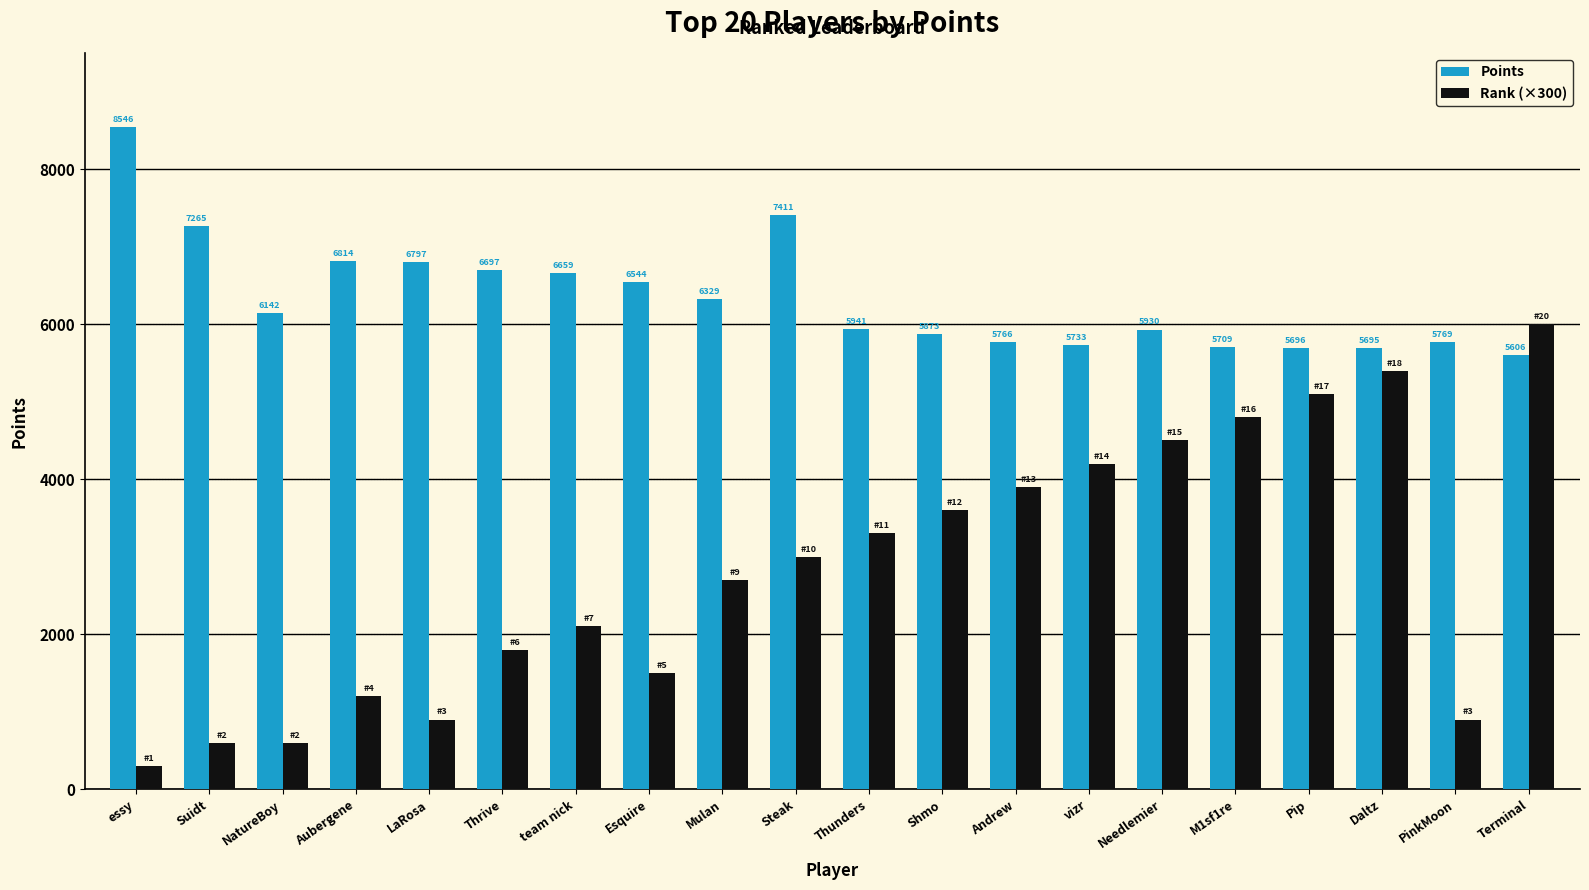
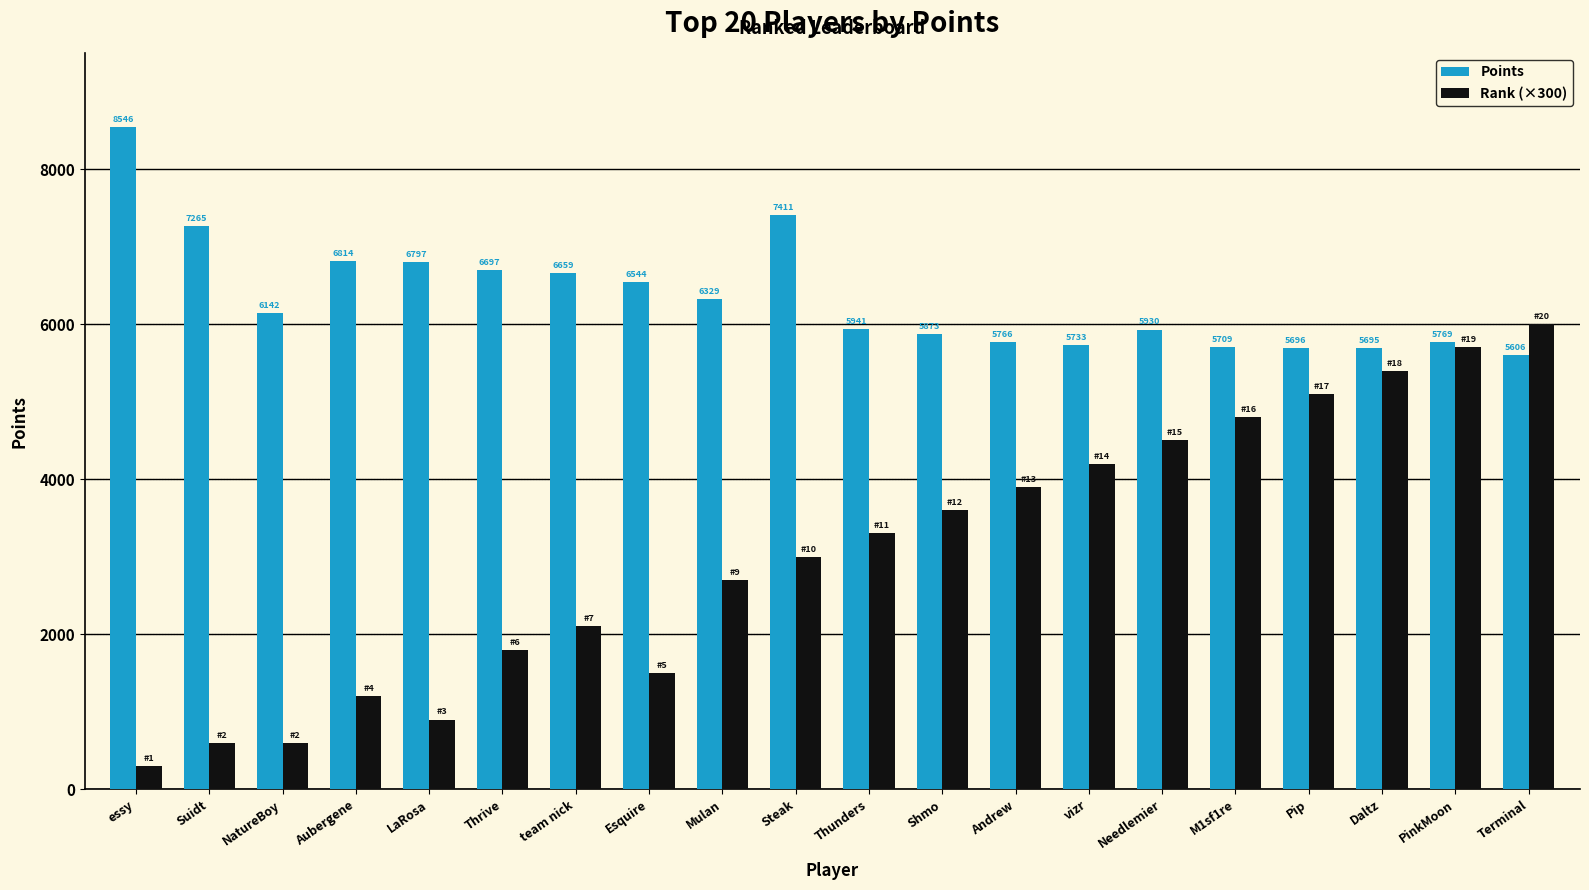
  {
    "Points": {
      "essy": 8546,
      "Suidt": 7265,
      "NatureBoy": 6142,
      "Aubergene": 6814,
      "LaRosa": 6797,
      "Thrive": 6697,
      "team nick": 6659,
      "Esquire": 6544,
      "Mulan": 6329,
      "Steak": 7411,
      "Thunders": 5941,
      "Shmo": 5873,
      "Andrew": 5766,
      "vizr": 5733,
      "Needlemier": 5930,
      "M1sf1re": 5709,
      "Pip": 5696,
      "Daltz": 5695,
      "PinkMoon": 5769,
      "Terminal": 5606
    },
    "Rank (×300)": {
-     "PinkMoon": 3
+     "PinkMoon": 19
    }
  }
